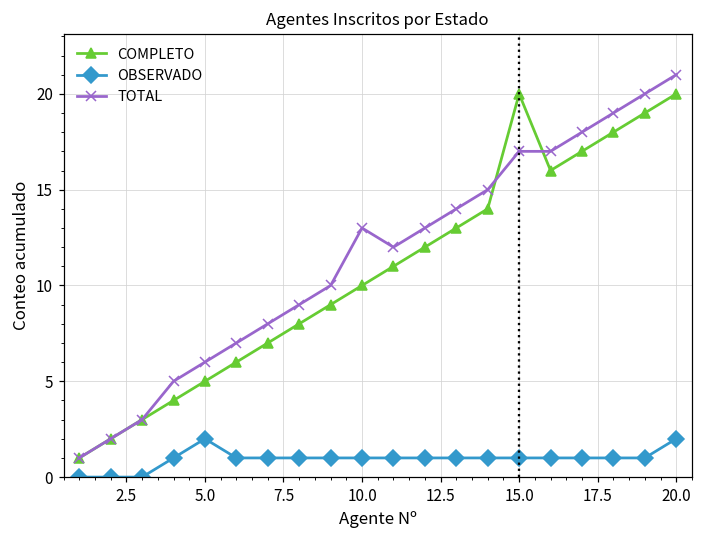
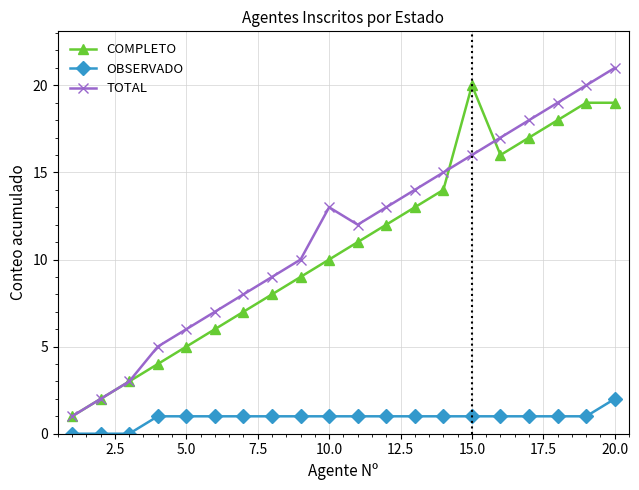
  {
    "COMPLETO": {
      "5.0": 5,
      "10.0": 10,
      "15.0": 20,
-     "20.0": 20
+     "20.0": 19
    },
    "OBSERVADO": {
-     "5.0": 2,
+     "5.0": 1,
      "10.0": 1,
      "15.0": 1,
      "20.0": 2
    },
    "TOTAL": {
      "5.0": 6,
      "10.0": 13,
-     "15.0": 17,
+     "15.0": 16,
      "20.0": 21
    }
  }
